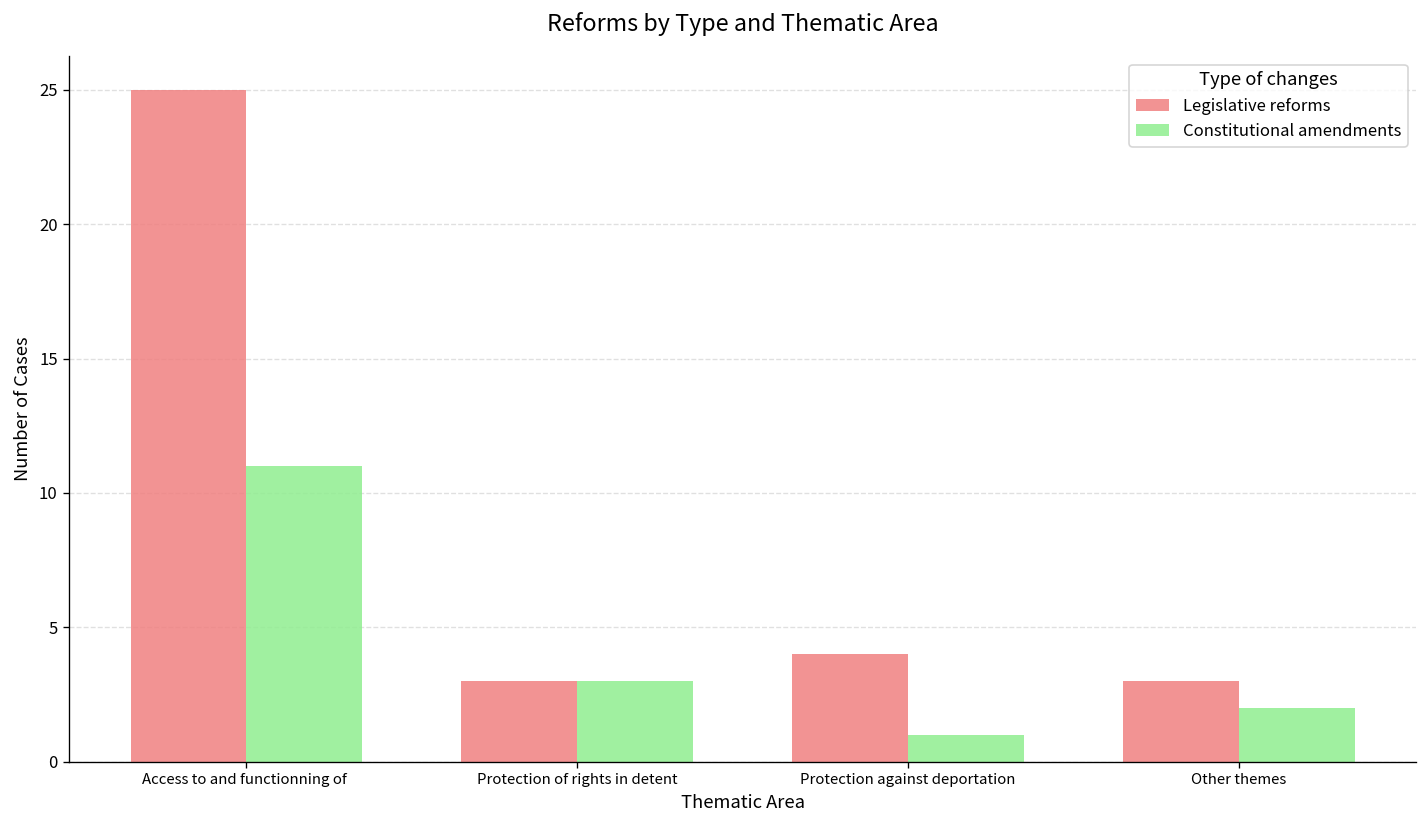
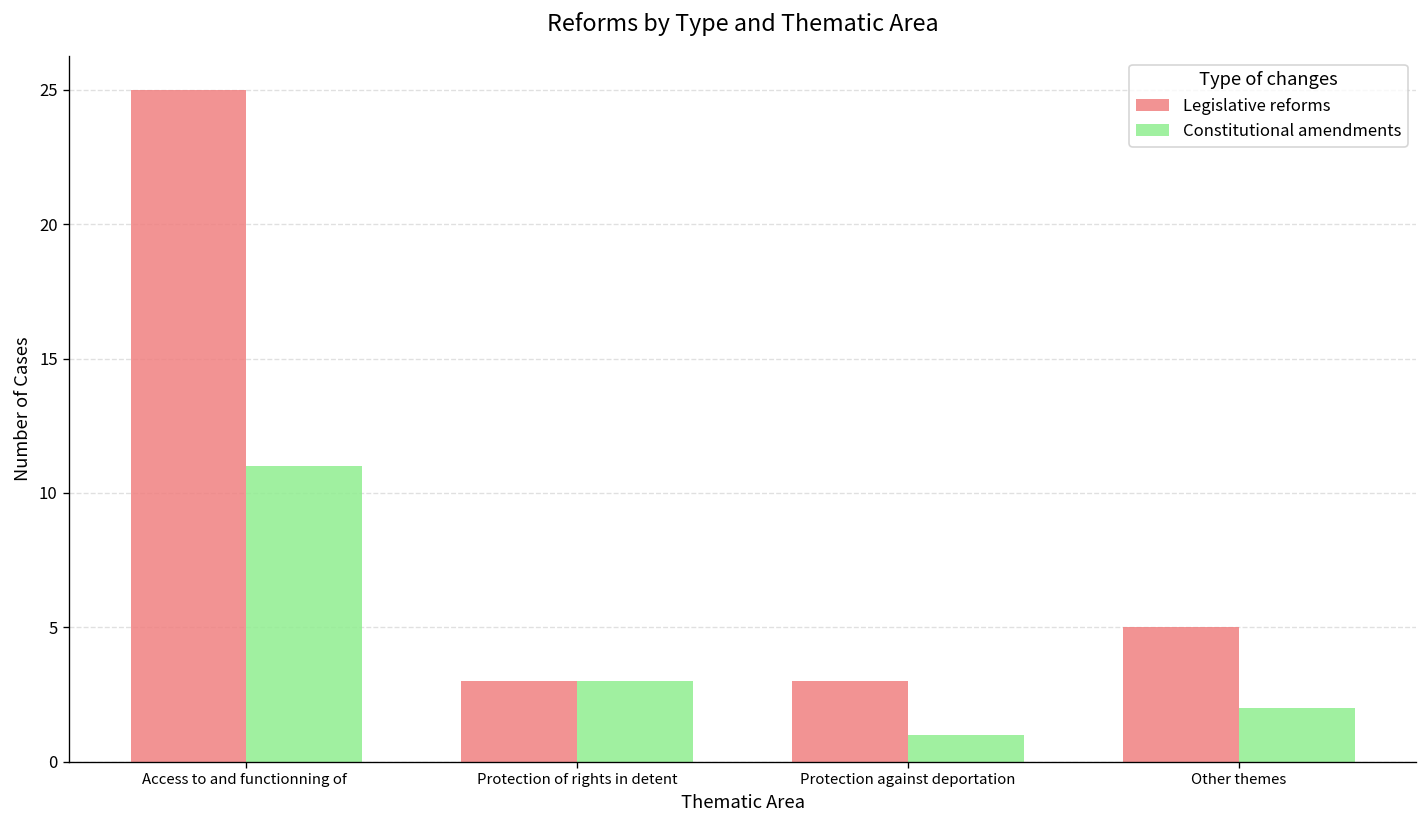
  {
    "Legislative reforms": {
      "Access to and functionning of": 25,
      "Protection of rights in detent": 3,
-     "Protection against deportation": 4,
-     "Other themes": 3
+     "Protection against deportation": 3,
+     "Other themes": 5
    },
    "Constitutional amendments": {
      "Access to and functionning of": 11,
      "Protection of rights in detent": 3,
      "Protection against deportation": 1,
      "Other themes": 2
    }
  }
